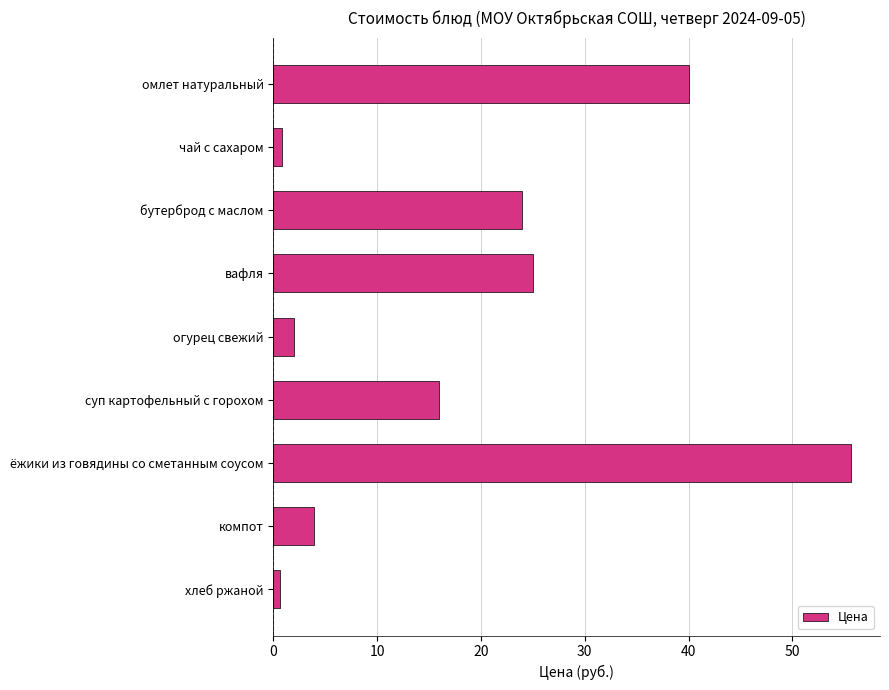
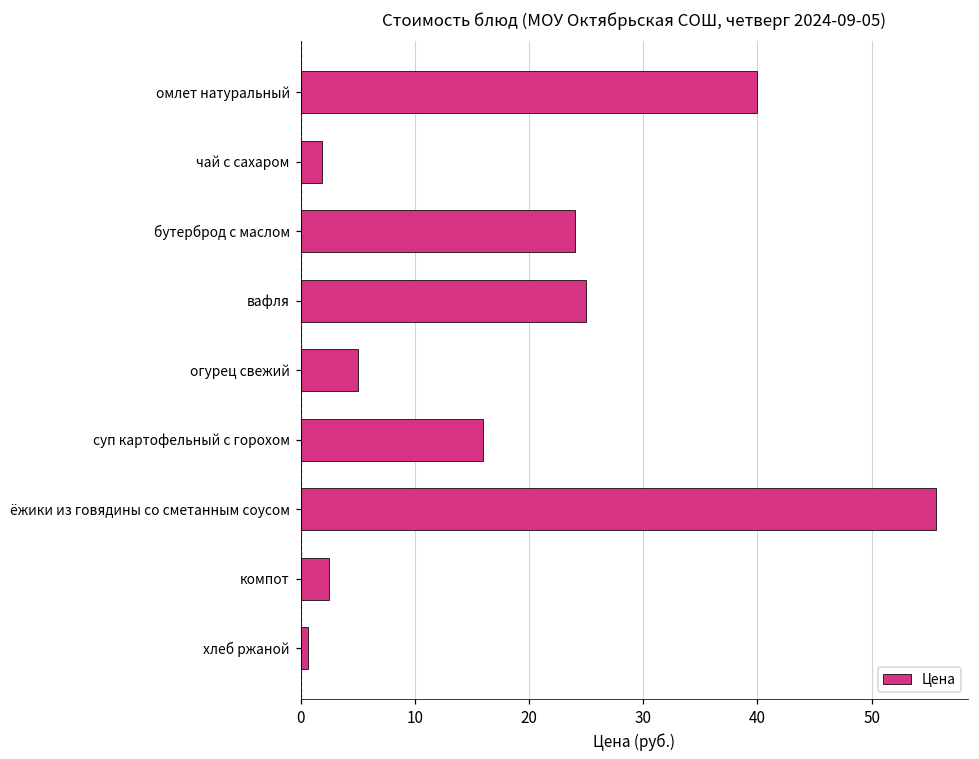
  {
    "омлет натуральный": 40.0,
-   "чай с сахаром": 0.9,
+   "чай с сахаром": 1.9,
    "бутерброд с маслом": 24.0,
    "вафля": 25.0,
-   "огурец свежий": 2,
+   "огурец свежий": 5,
    "суп картофельный с горохом": 16.0,
    "ёжики из говядины со сметанным соусом": 55.7,
-   "компот": 3.9,
+   "компот": 2.5,
    "хлеб ржаной": 0.7
  }
